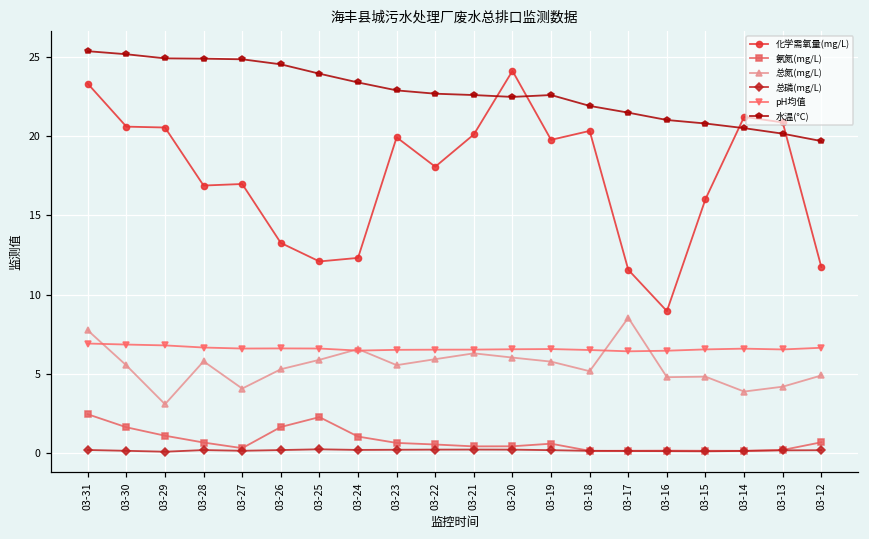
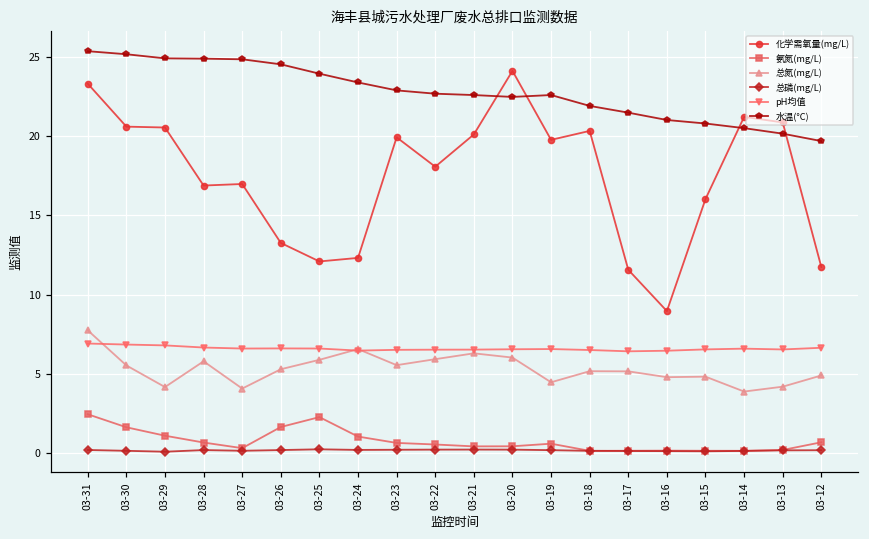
  {
    "总氮(mg/L)": {
      "03-31": 7.7,
      "03-30": 5.5,
-     "03-29": 3.1,
+     "03-29": 4.1,
      "03-28": 5.8,
      "03-27": 4.1,
      "03-26": 5.3,
      "03-25": 5.9,
      "03-23": 5.5,
      "03-22": 5.9,
      "03-21": 6.3,
      "03-20": 6.0,
-     "03-19": 5.8,
+     "03-19": 4.4,
      "03-18": 5.2,
-     "03-17": 8.5,
+     "03-17": 5.1,
      "03-16": 4.8,
      "03-15": 4.8,
      "03-14": 3.9,
      "03-13": 4.2,
      "03-12": 4.9
    }
  }
